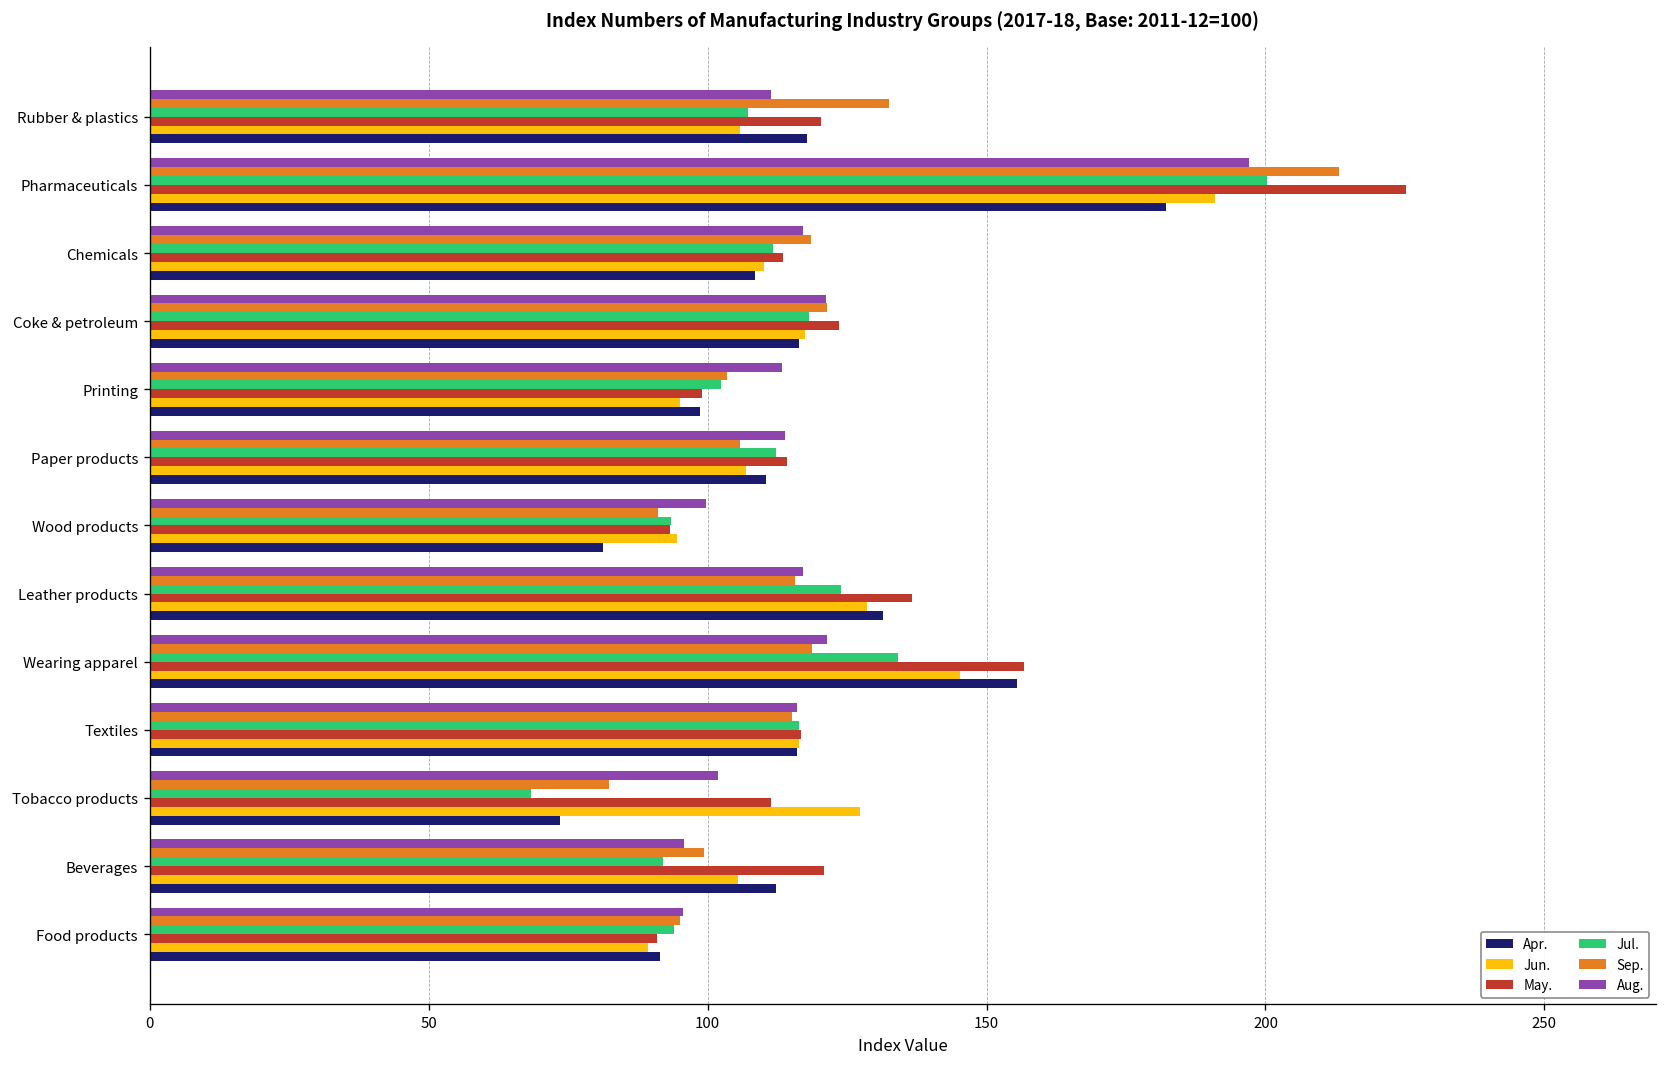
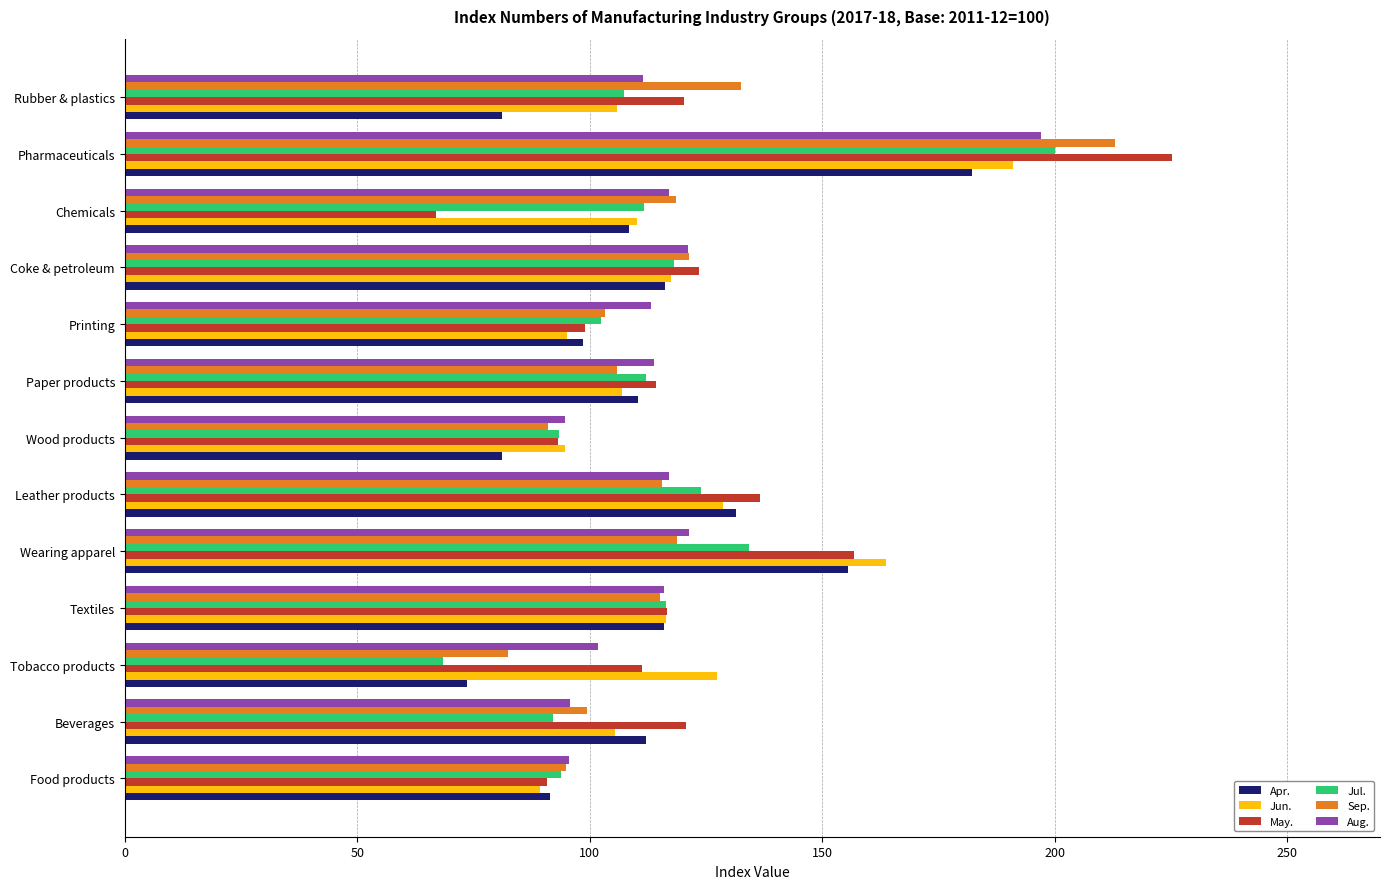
  {
    "Apr.": {
-     "Rubber & plastics": 118,
+     "Rubber & plastics": 81,
      "Pharmaceuticals": 182,
      "Chemicals": 109,
      "Coke & petroleum": 116,
      "Printing": 99,
      "Paper products": 111,
      "Wood products": 81,
      "Leather products": 131,
      "Wearing apparel": 156,
      "Textiles": 116,
      "Tobacco products": 74,
      "Beverages": 112,
      "Food products": 92
    },
    "Jun.": {
      "Rubber & plastics": 106,
      "Pharmaceuticals": 191,
      "Chemicals": 110,
      "Coke & petroleum": 118,
      "Printing": 95,
      "Paper products": 107,
      "Wood products": 95,
      "Leather products": 129,
-     "Wearing apparel": 145,
+     "Wearing apparel": 164,
      "Textiles": 116,
      "Tobacco products": 127,
      "Beverages": 105,
      "Food products": 89
    },
    "May.": {
      "Rubber & plastics": 120,
      "Pharmaceuticals": 225,
-     "Chemicals": 114,
+     "Chemicals": 67,
      "Coke & petroleum": 124,
      "Printing": 99,
      "Paper products": 114,
      "Wood products": 93,
      "Leather products": 137,
      "Wearing apparel": 157,
      "Textiles": 117,
      "Tobacco products": 111,
      "Beverages": 121,
      "Food products": 91
    },
    "Jul.": {
      "Rubber & plastics": 107,
      "Pharmaceuticals": 200,
      "Chemicals": 112,
      "Coke & petroleum": 118,
      "Printing": 102,
      "Paper products": 112,
      "Wood products": 94,
      "Leather products": 124,
      "Wearing apparel": 134,
      "Textiles": 116,
      "Tobacco products": 68,
      "Beverages": 92,
      "Food products": 94
    },
    "Sep.": {
      "Rubber & plastics": 133,
      "Pharmaceuticals": 213,
      "Chemicals": 119,
      "Coke & petroleum": 121,
      "Printing": 103,
      "Paper products": 106,
      "Wood products": 91,
      "Leather products": 116,
      "Wearing apparel": 119,
      "Textiles": 115,
      "Tobacco products": 82,
      "Beverages": 99,
      "Food products": 95
    },
    "Aug.": {
      "Rubber & plastics": 111,
      "Pharmaceuticals": 197,
      "Chemicals": 117,
      "Coke & petroleum": 121,
      "Printing": 113,
      "Paper products": 114,
-     "Wood products": 100,
+     "Wood products": 95,
      "Leather products": 117,
      "Wearing apparel": 121,
      "Textiles": 116,
      "Tobacco products": 102,
      "Beverages": 96,
      "Food products": 96
    }
  }
